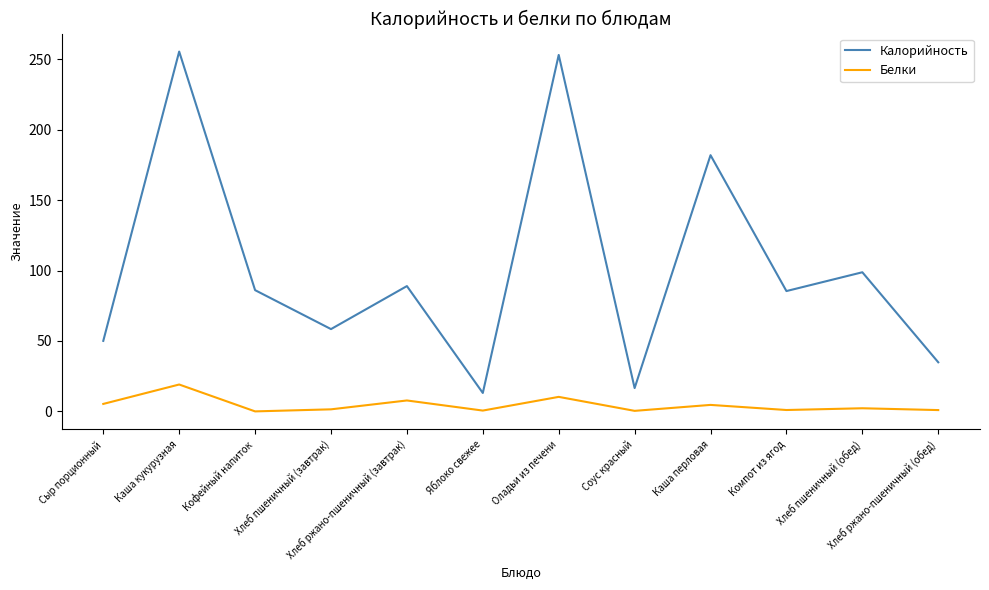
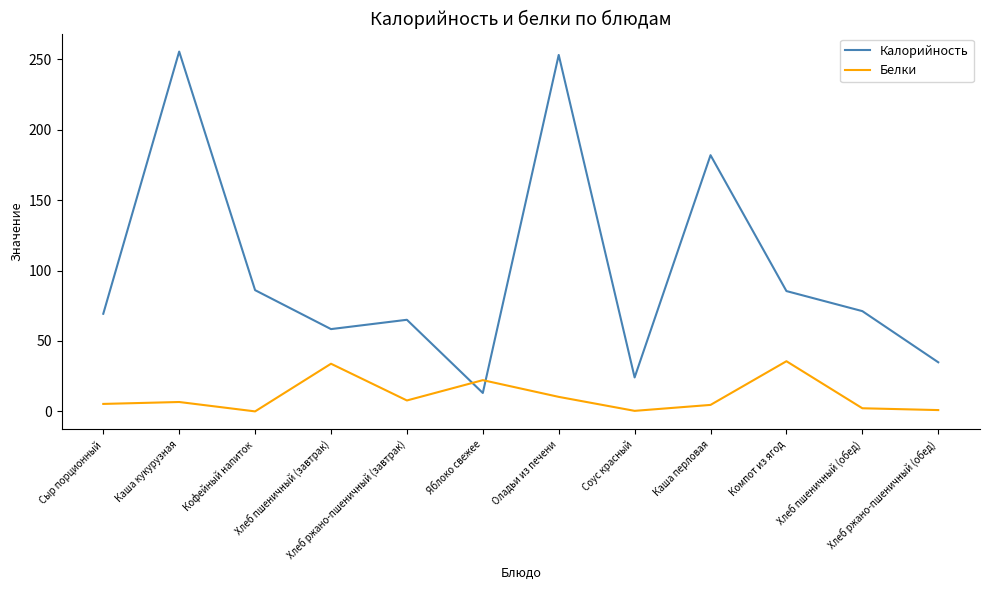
  {
    "Калорийность": {
-     "Сыр порционный": 50,
+     "Сыр порционный": 69,
      "Каша кукурузная": 255,
      "Кофейный напиток": 86,
      "Хлеб пшеничный (завтрак)": 58,
-     "Хлеб ржано-пшеничный (завтрак)": 89,
+     "Хлеб ржано-пшеничный (завтрак)": 65,
      "Яблоко свежее": 13,
      "Оладьи из печени": 253,
-     "Соус красный": 17,
+     "Соус красный": 24,
      "Каша перловая": 182,
      "Компот из ягод": 85,
-     "Хлеб пшеничный (обед)": 99,
+     "Хлеб пшеничный (обед)": 71,
      "Хлеб ржано-пшеничный (обед)": 35
    },
    "Белки": {
      "Сыр порционный": 5,
-     "Каша кукурузная": 19,
+     "Каша кукурузная": 7,
      "Кофейный напиток": 0,
-     "Хлеб пшеничный (завтрак)": 2,
+     "Хлеб пшеничный (завтрак)": 34,
      "Хлеб ржано-пшеничный (завтрак)": 8,
-     "Яблоко свежее": 1,
+     "Яблоко свежее": 22,
      "Оладьи из печени": 10,
      "Соус красный": 0,
      "Каша перловая": 5,
-     "Компот из ягод": 1,
+     "Компот из ягод": 36,
      "Хлеб пшеничный (обед)": 2,
      "Хлеб ржано-пшеничный (обед)": 1
    }
  }
